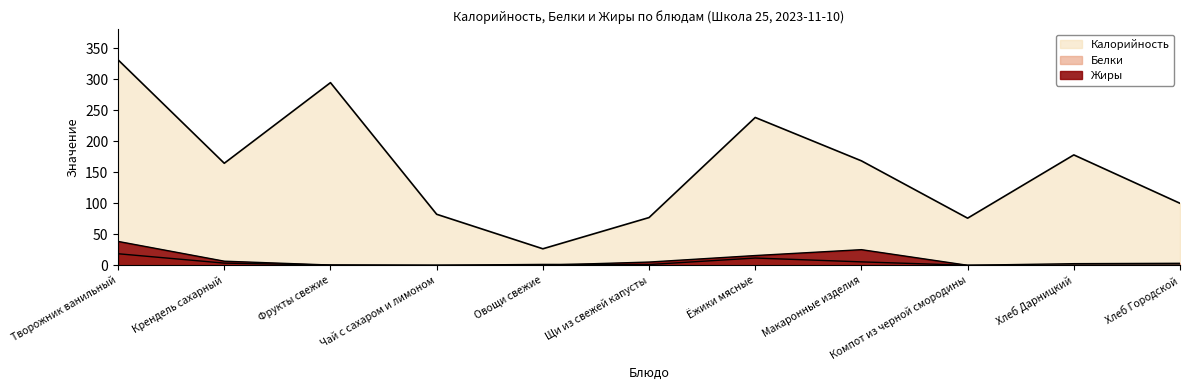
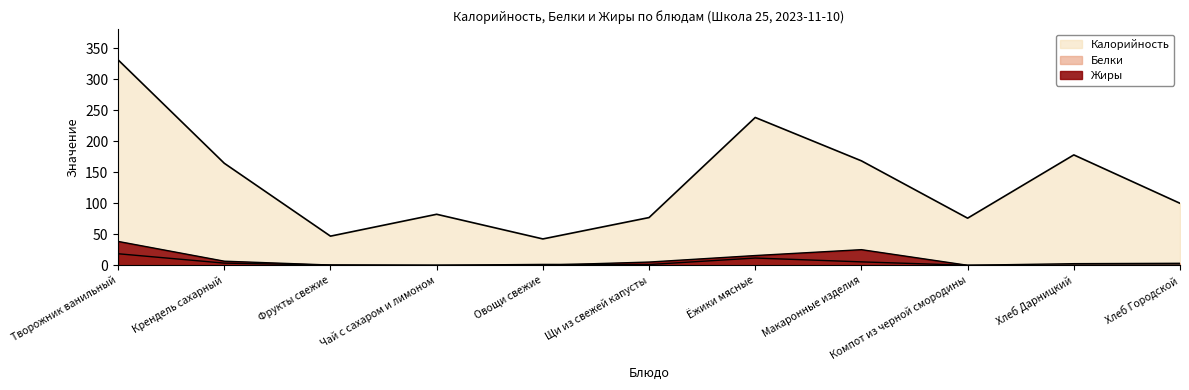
  {
    "Калорийность": {
      "Творожник ванильный": 330,
      "Крендель сахарный": 160,
-     "Фрукты свежие": 290,
+     "Фрукты свежие": 50,
      "Чай с сахаром и лимоном": 80,
-     "Овощи свежие": 30,
+     "Овощи свежие": 40,
      "Щи из свежей капусты": 80,
      "Ёжики мясные": 240,
      "Макаронные изделия": 170,
      "Компот из черной смородины": 80,
      "Хлеб Дарницкий": 180,
      "Хлеб Городской": 100
    },
    "Белки": {
      "Творожник ванильный": 20,
      "Макаронные изделия": 10
    },
    "Жиры": {
      "Творожник ванильный": 40,
      "Макаронные изделия": 30
    }
  }
